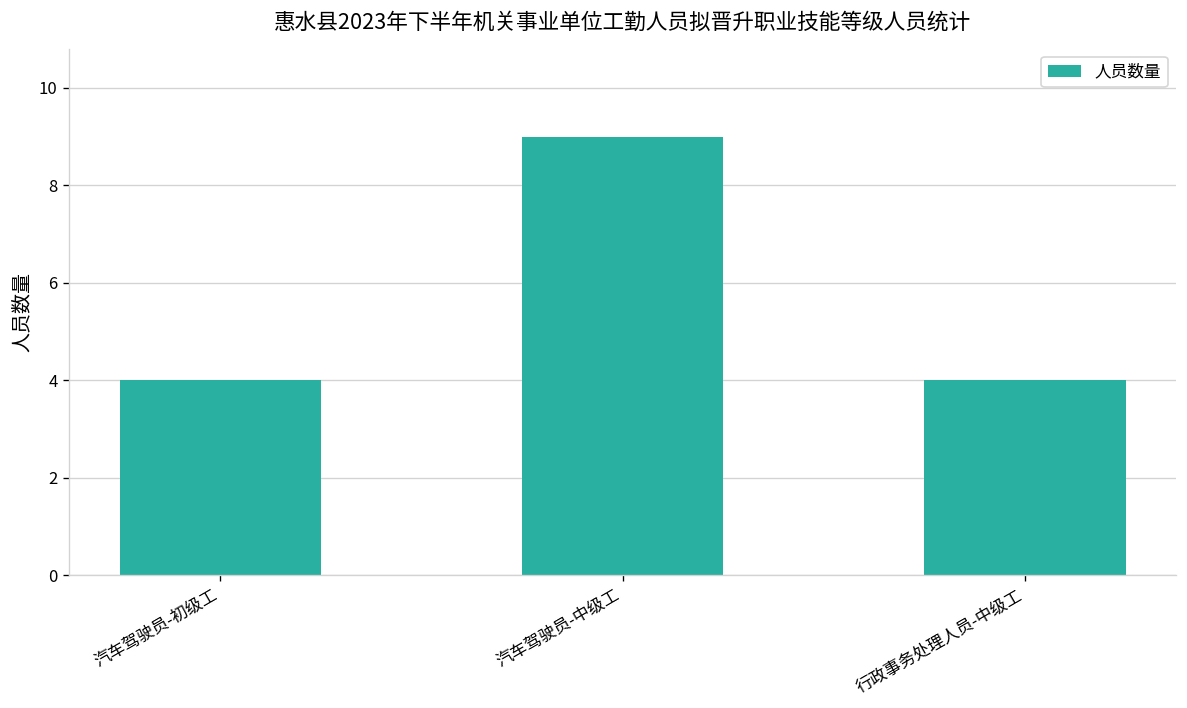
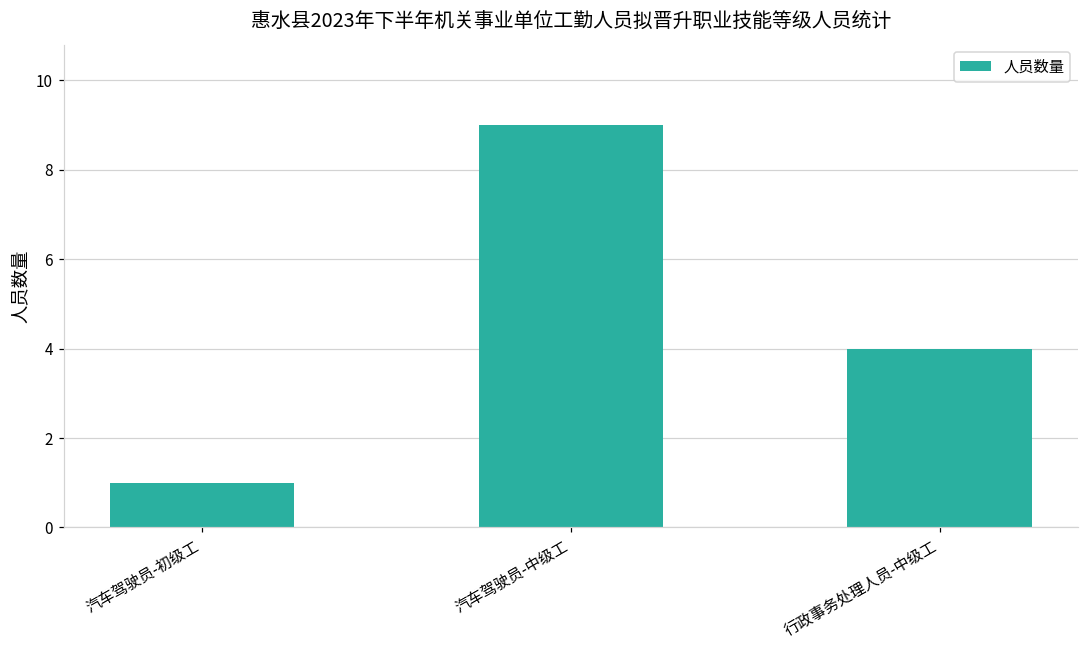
  {
-   "汽车驾驶员-初级工": 4,
+   "汽车驾驶员-初级工": 1,
    "汽车驾驶员-中级工": 9,
    "行政事务处理人员-中级工": 4
  }
